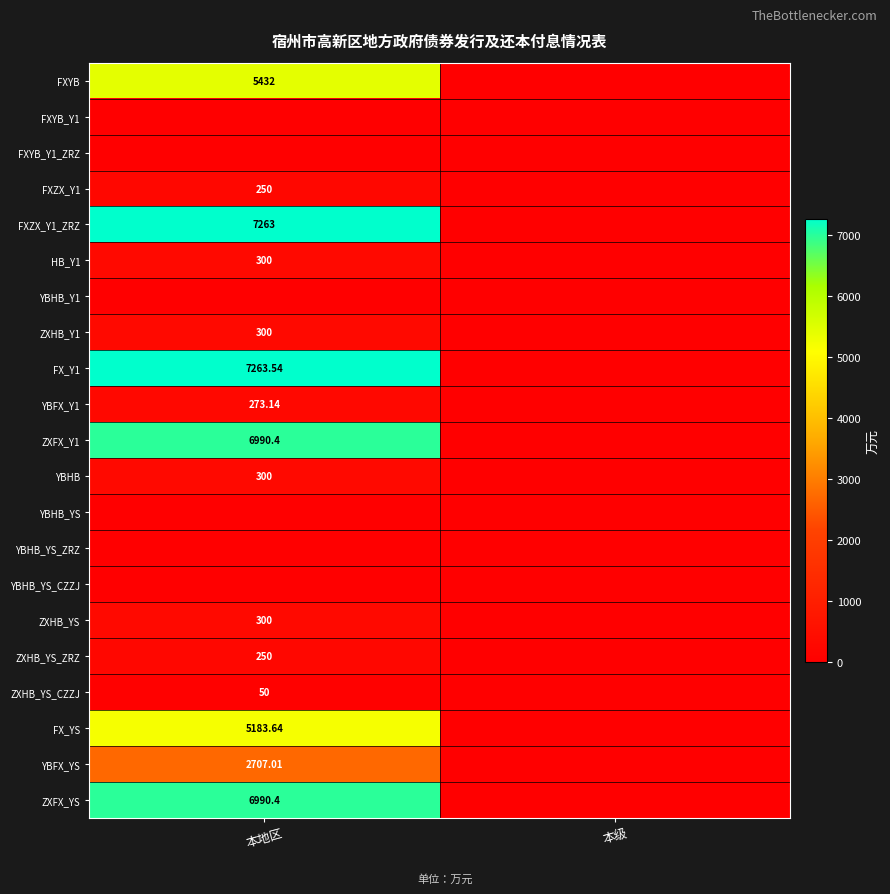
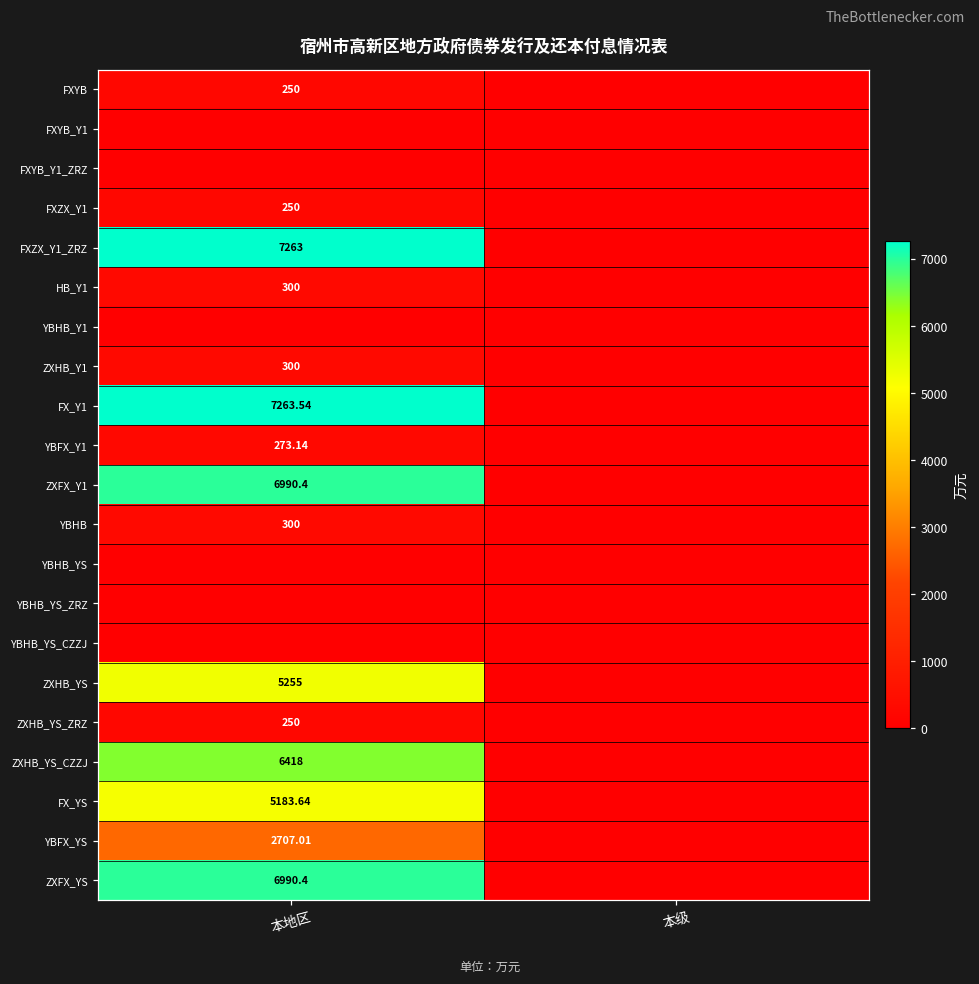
  {
    "FXYB": {
-     "本地区": 5432
+     "本地区": 250
    },
    "FXZX_Y1": {
      "本地区": 250
    },
    "FXZX_Y1_ZRZ": {
      "本地区": 7263
    },
    "HB_Y1": {
      "本地区": 300
    },
    "ZXHB_Y1": {
      "本地区": 300
    },
    "FX_Y1": {
      "本地区": 7263.54
    },
    "YBFX_Y1": {
      "本地区": 273.14
    },
    "ZXFX_Y1": {
      "本地区": 6990.4
    },
    "YBHB": {
      "本地区": 300
    },
    "ZXHB_YS": {
-     "本地区": 300
+     "本地区": 5255
    },
    "ZXHB_YS_ZRZ": {
      "本地区": 250
    },
    "ZXHB_YS_CZZJ": {
-     "本地区": 50
+     "本地区": 6418
    },
    "FX_YS": {
      "本地区": 5183.64
    },
    "YBFX_YS": {
      "本地区": 2707.01
    },
    "ZXFX_YS": {
      "本地区": 6990.4
    }
  }
